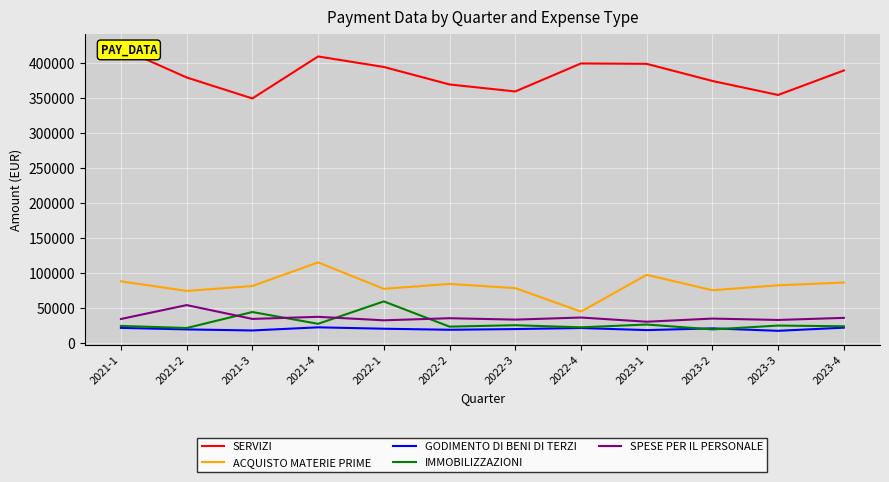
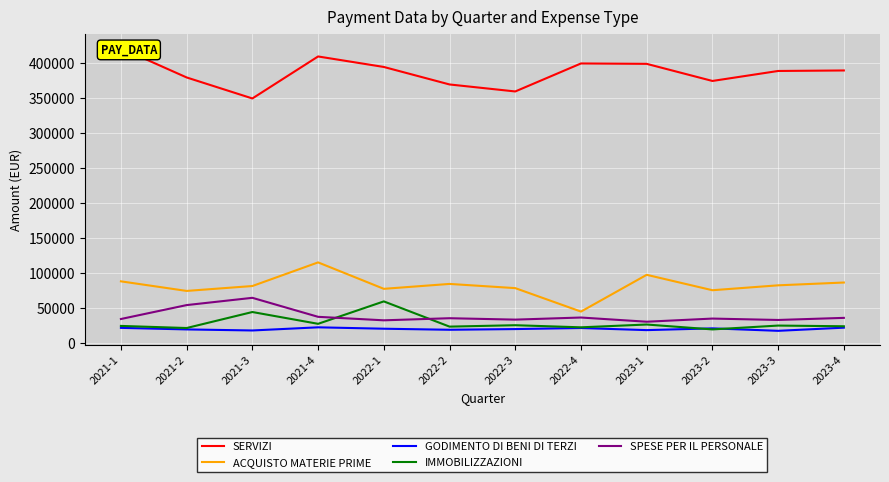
  {
    "SERVIZI": {
      "2021-2": 380000,
      "2021-3": 350000,
      "2021-4": 410000,
      "2022-1": 400000,
      "2022-2": 370000,
      "2022-3": 360000,
      "2022-4": 400000,
      "2023-1": 400000,
      "2023-2": 380000,
-     "2023-3": 360000,
+     "2023-3": 390000,
      "2023-4": 390000
    },
    "ACQUISTO MATERIE PRIME": {
      "2021-1": 90000,
      "2021-2": 80000,
      "2021-3": 80000,
      "2021-4": 120000,
      "2022-1": 80000,
      "2022-2": 90000,
      "2022-3": 80000,
      "2022-4": 50000,
      "2023-1": 100000,
      "2023-2": 80000,
      "2023-3": 80000,
      "2023-4": 90000
    },
    "GODIMENTO DI BENI DI TERZI": {
      "2021-3": 20000,
      "2021-4": 20000,
      "2022-1": 20000,
      "2022-2": 20000,
      "2022-3": 20000,
      "2023-1": 20000,
      "2023-3": 20000
    },
    "IMMOBILIZZAZIONI": {
      "2021-3": 40000,
      "2021-4": 30000,
      "2022-1": 60000,
      "2022-2": 20000,
      "2022-3": 30000,
      "2023-1": 30000,
      "2023-3": 30000
    },
    "SPESE PER IL PERSONALE": {
      "2021-1": 30000,
      "2021-2": 50000,
-     "2021-3": 40000,
+     "2021-3": 70000,
      "2021-4": 40000,
      "2022-1": 30000,
      "2022-2": 40000,
      "2022-3": 30000,
      "2022-4": 40000,
      "2023-1": 30000,
      "2023-2": 40000,
      "2023-3": 30000,
      "2023-4": 40000
    }
  }
